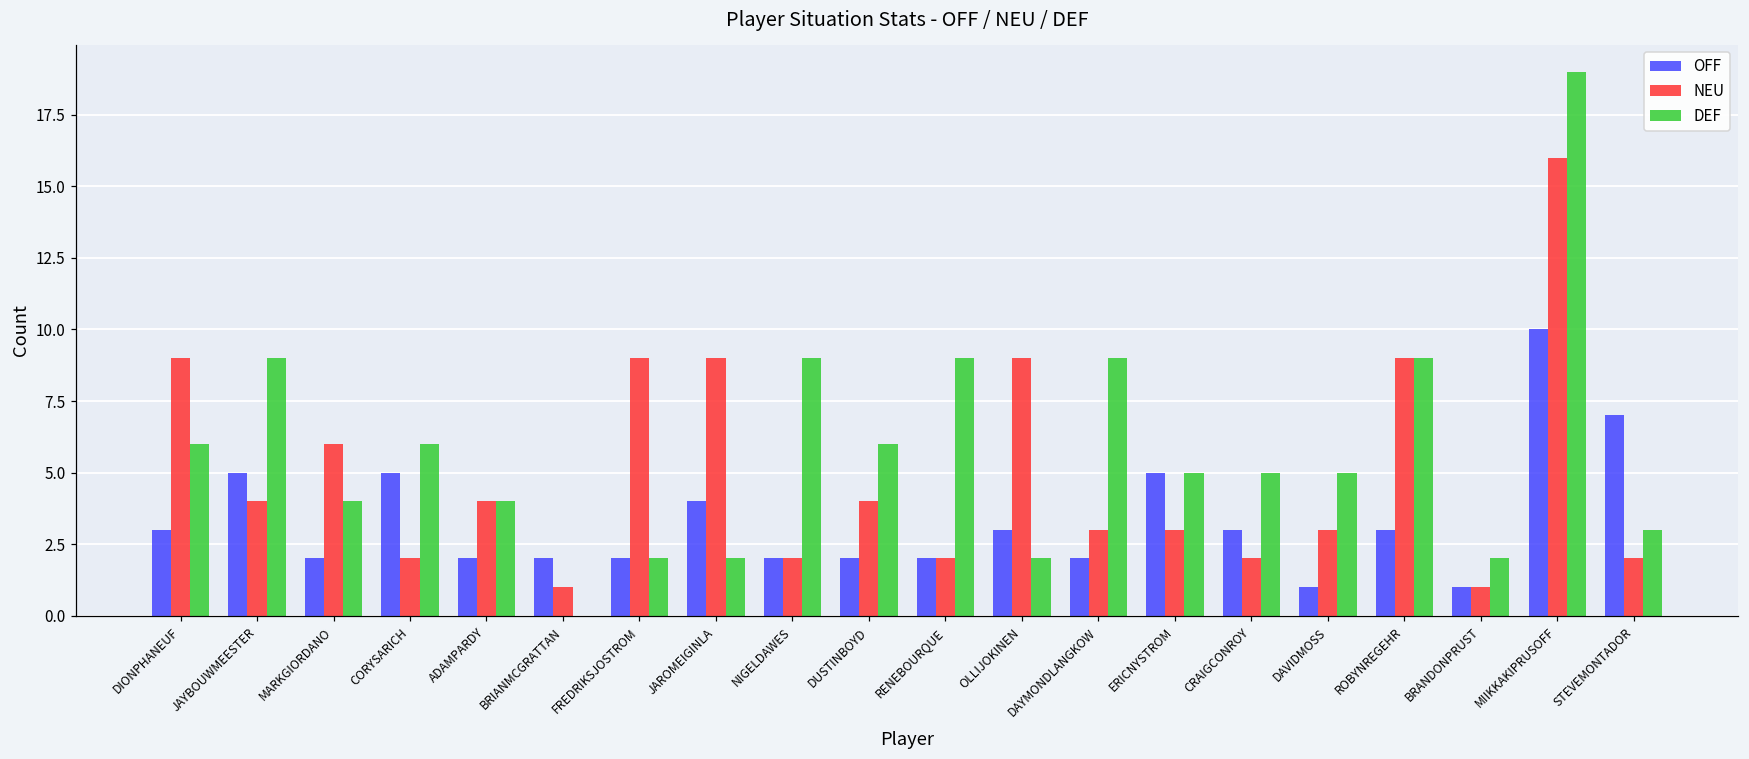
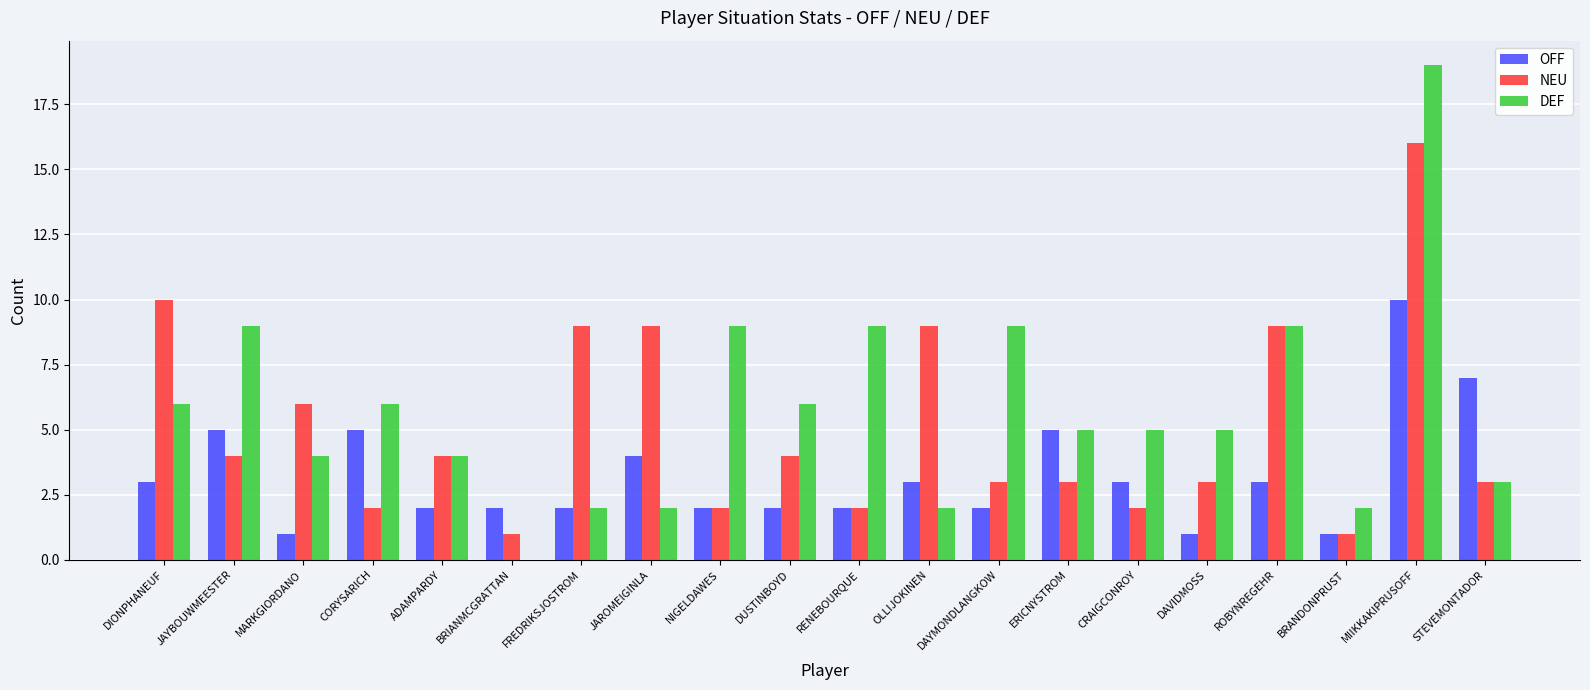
  {
    "OFF": {
      "DIONPHANEUF": 3,
      "JAYBOUWMEESTER": 5,
-     "MARKGIORDANO": 2,
+     "MARKGIORDANO": 1,
      "CORYSARICH": 5,
      "ADAMPARDY": 2,
      "BRIANMCGRATTAN": 2,
      "FREDRIKSJOSTROM": 2,
      "JAROMEIGINLA": 4,
      "NIGELDAWES": 2,
      "DUSTINBOYD": 2,
      "RENEBOURQUE": 2,
      "OLLIJOKINEN": 3,
      "DAYMONDLANGKOW": 2,
      "ERICNYSTROM": 5,
      "CRAIGCONROY": 3,
      "DAVIDMOSS": 1,
      "ROBYNREGEHR": 3,
      "BRANDONPRUST": 1,
      "MIIKKAKIPRUSOFF": 10,
      "STEVEMONTADOR": 7
    },
    "NEU": {
-     "DIONPHANEUF": 9,
+     "DIONPHANEUF": 10,
      "JAYBOUWMEESTER": 4,
      "MARKGIORDANO": 6,
      "CORYSARICH": 2,
      "ADAMPARDY": 4,
      "BRIANMCGRATTAN": 1,
      "FREDRIKSJOSTROM": 9,
      "JAROMEIGINLA": 9,
      "NIGELDAWES": 2,
      "DUSTINBOYD": 4,
      "RENEBOURQUE": 2,
      "OLLIJOKINEN": 9,
      "DAYMONDLANGKOW": 3,
      "ERICNYSTROM": 3,
      "CRAIGCONROY": 2,
      "DAVIDMOSS": 3,
      "ROBYNREGEHR": 9,
      "BRANDONPRUST": 1,
      "MIIKKAKIPRUSOFF": 16,
-     "STEVEMONTADOR": 2
+     "STEVEMONTADOR": 3
    },
    "DEF": {
      "DIONPHANEUF": 6,
      "JAYBOUWMEESTER": 9,
      "MARKGIORDANO": 4,
      "CORYSARICH": 6,
      "ADAMPARDY": 4,
      "BRIANMCGRATTAN": 0,
      "FREDRIKSJOSTROM": 2,
      "JAROMEIGINLA": 2,
      "NIGELDAWES": 9,
      "DUSTINBOYD": 6,
      "RENEBOURQUE": 9,
      "OLLIJOKINEN": 2,
      "DAYMONDLANGKOW": 9,
      "ERICNYSTROM": 5,
      "CRAIGCONROY": 5,
      "DAVIDMOSS": 5,
      "ROBYNREGEHR": 9,
      "BRANDONPRUST": 2,
      "MIIKKAKIPRUSOFF": 19,
      "STEVEMONTADOR": 3
    }
  }
